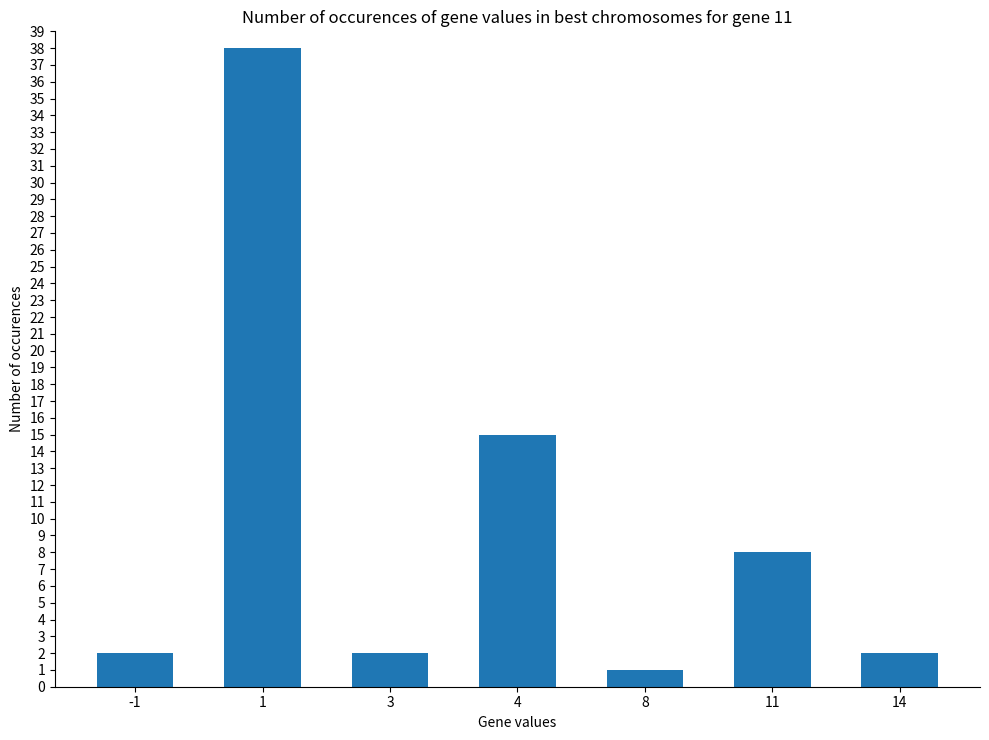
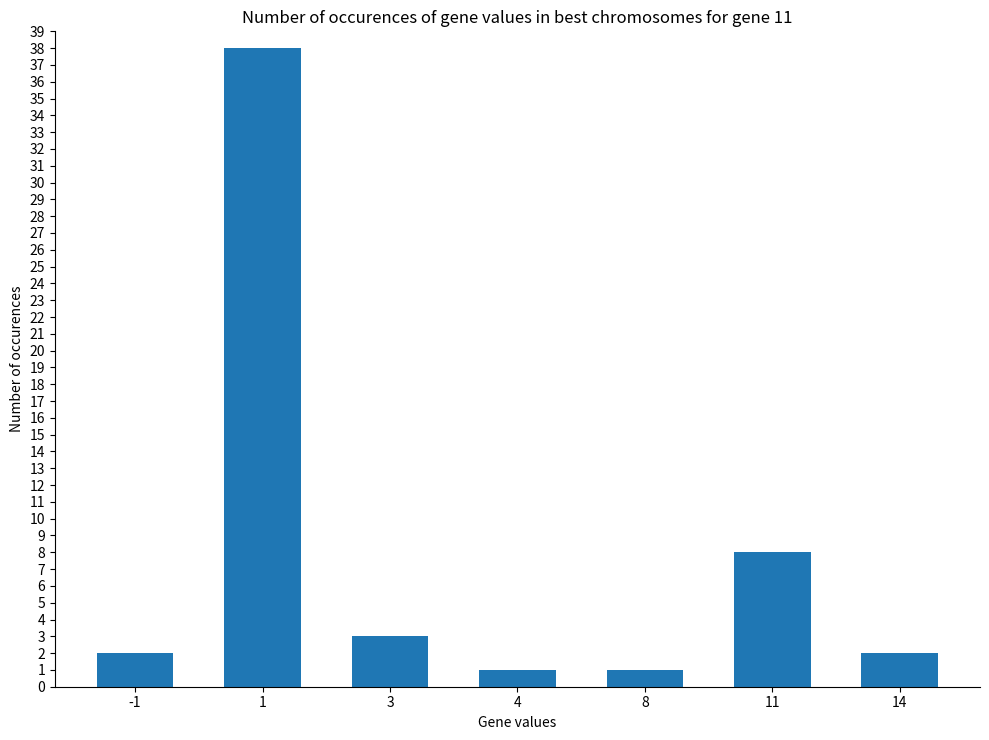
  {
    "-1": 2,
    "1": 38,
-   "3": 2,
-   "4": 15,
+   "3": 3,
+   "4": 1,
    "8": 1,
    "11": 8,
    "14": 2
  }
